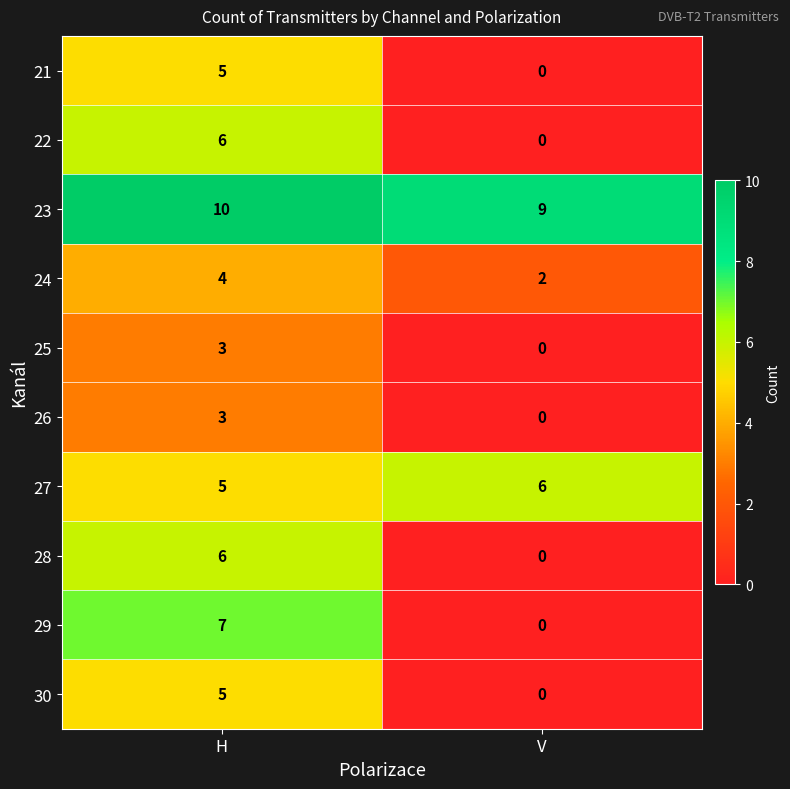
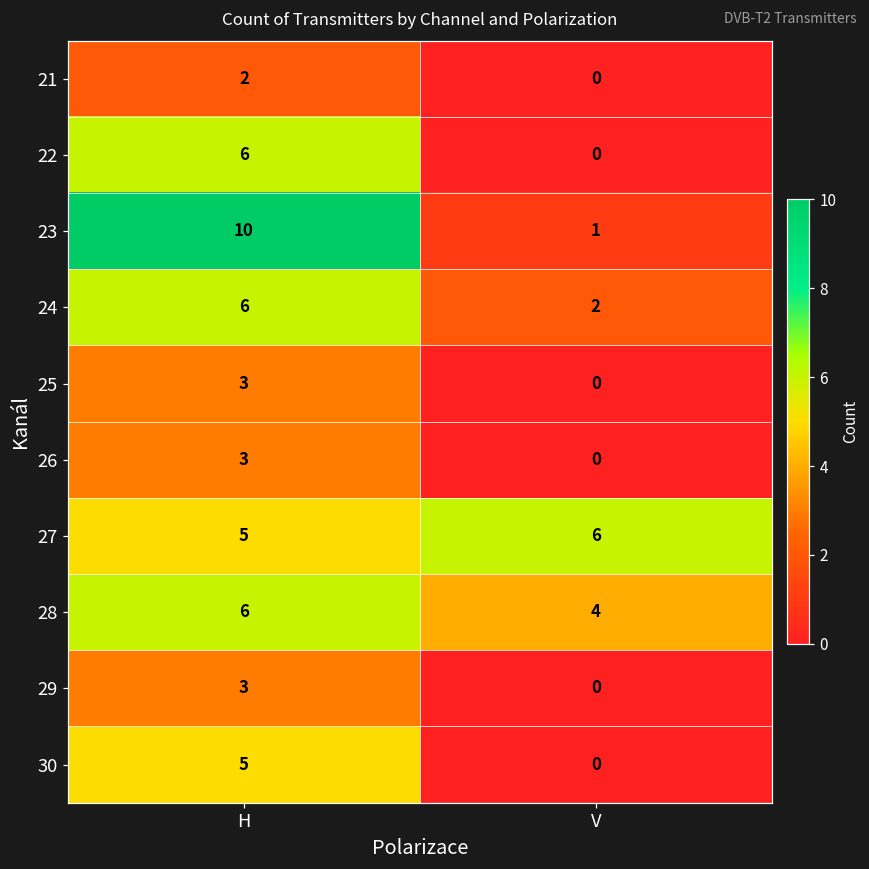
  {
    "21": {
-     "H": 5,
+     "H": 2,
      "V": 0
    },
    "22": {
      "H": 6,
      "V": 0
    },
    "23": {
      "H": 10,
-     "V": 9
+     "V": 1
    },
    "24": {
-     "H": 4,
+     "H": 6,
      "V": 2
    },
    "25": {
      "H": 3,
      "V": 0
    },
    "26": {
      "H": 3,
      "V": 0
    },
    "27": {
      "H": 5,
      "V": 6
    },
    "28": {
      "H": 6,
-     "V": 0
+     "V": 4
    },
    "29": {
-     "H": 7,
+     "H": 3,
      "V": 0
    },
    "30": {
      "H": 5,
      "V": 0
    }
  }
